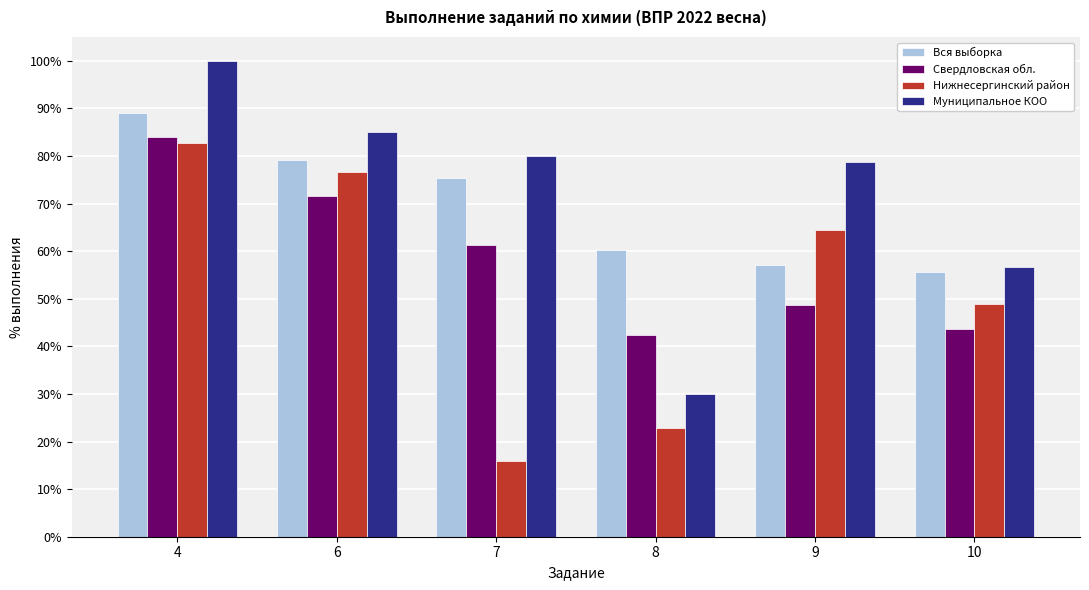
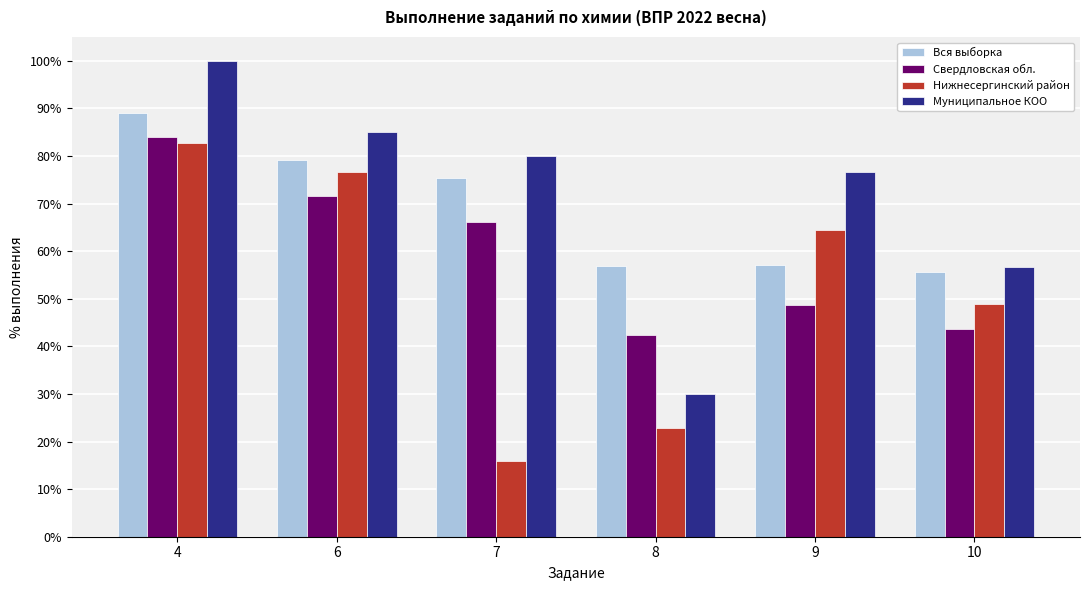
  {
    "Вся выборка": {
      "4": "89%",
      "6": "79%",
      "7": "75%",
-     "8": "60%",
+     "8": "57%",
      "9": "57%",
      "10": "56%"
    },
    "Свердловская обл.": {
      "4": "84%",
      "6": "72%",
-     "7": "61%",
+     "7": "66%",
      "8": "42%",
      "9": "49%",
      "10": "44%"
    },
    "Нижнесергинский район": {
      "4": "83%",
      "6": "77%",
      "7": "16%",
      "8": "23%",
      "9": "64%",
      "10": "49%"
    },
    "Муниципальное КОО": {
      "4": "100%",
      "6": "85%",
      "7": "80%",
      "8": "30%",
-     "9": "79%",
+     "9": "77%",
      "10": "57%"
    }
  }
